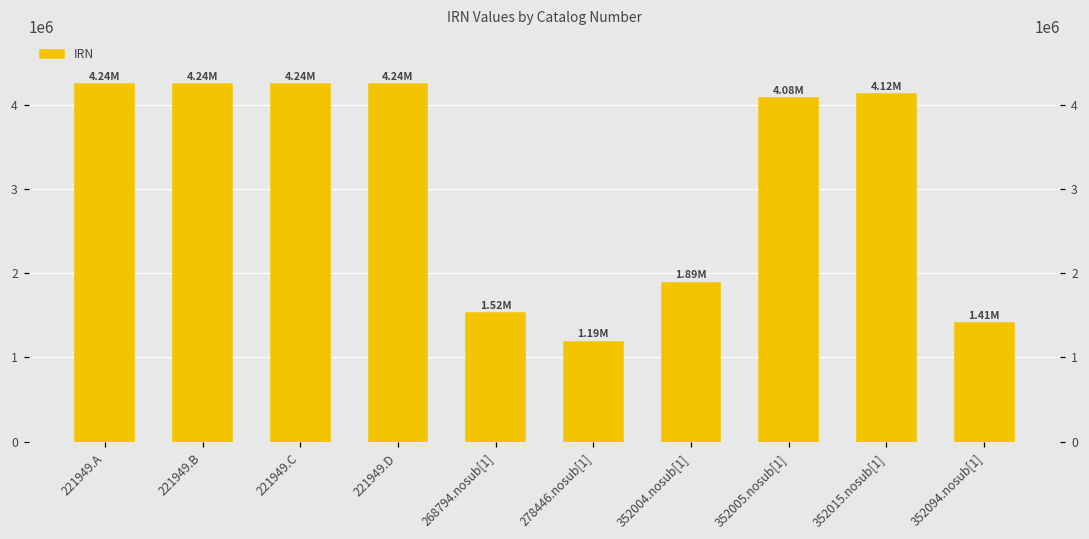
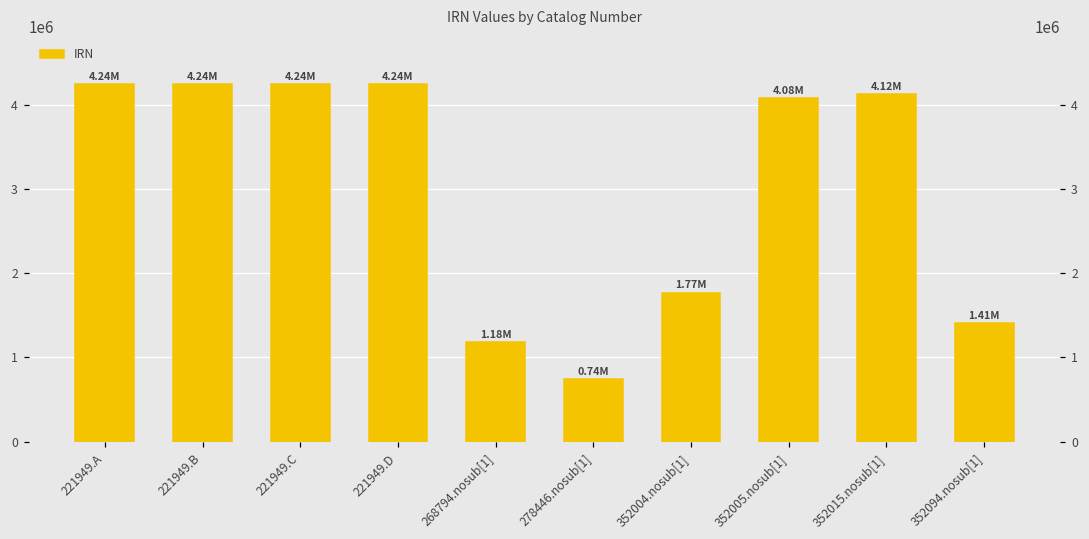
  {
    "221949.A": "4.24M",
    "221949.B": "4.24M",
    "221949.C": "4.24M",
    "221949.D": "4.24M",
-   "268794.nosub[1]": "1.52M",
-   "278446.nosub[1]": "1.19M",
-   "352004.nosub[1]": "1.89M",
+   "268794.nosub[1]": "1.18M",
+   "278446.nosub[1]": "0.74M",
+   "352004.nosub[1]": "1.77M",
    "352005.nosub[1]": "4.08M",
    "352015.nosub[1]": "4.12M",
    "352094.nosub[1]": "1.41M"
  }
